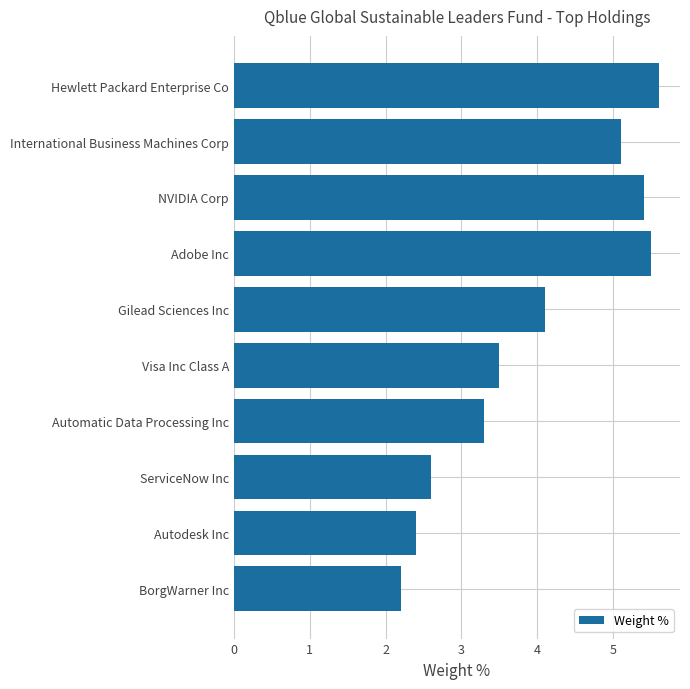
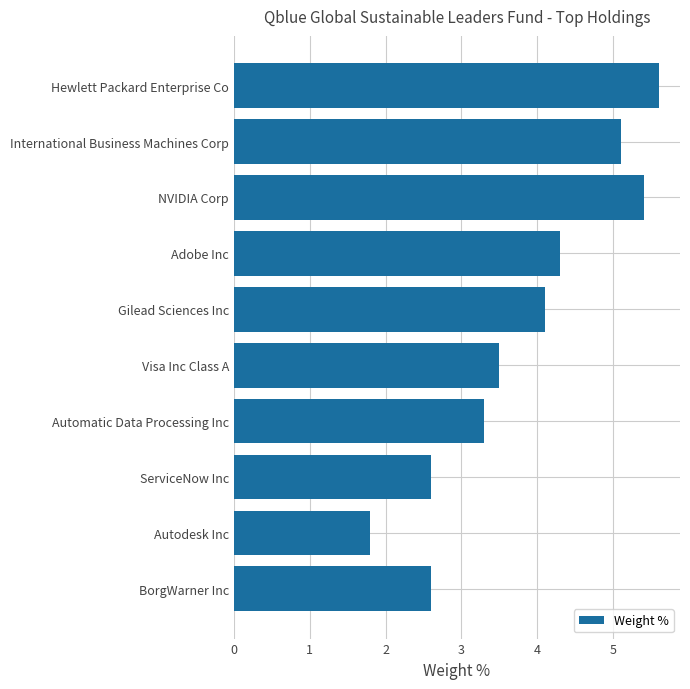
  {
    "Hewlett Packard Enterprise Co": 5.6,
    "International Business Machines Corp": 5.1,
    "NVIDIA Corp": 5.4,
-   "Adobe Inc": 5.5,
+   "Adobe Inc": 4.3,
    "Gilead Sciences Inc": 4.1,
    "Visa Inc Class A": 3.5,
    "Automatic Data Processing Inc": 3.3,
    "ServiceNow Inc": 2.6,
-   "Autodesk Inc": 2.4,
-   "BorgWarner Inc": 2.2
+   "Autodesk Inc": 1.8,
+   "BorgWarner Inc": 2.6
  }
